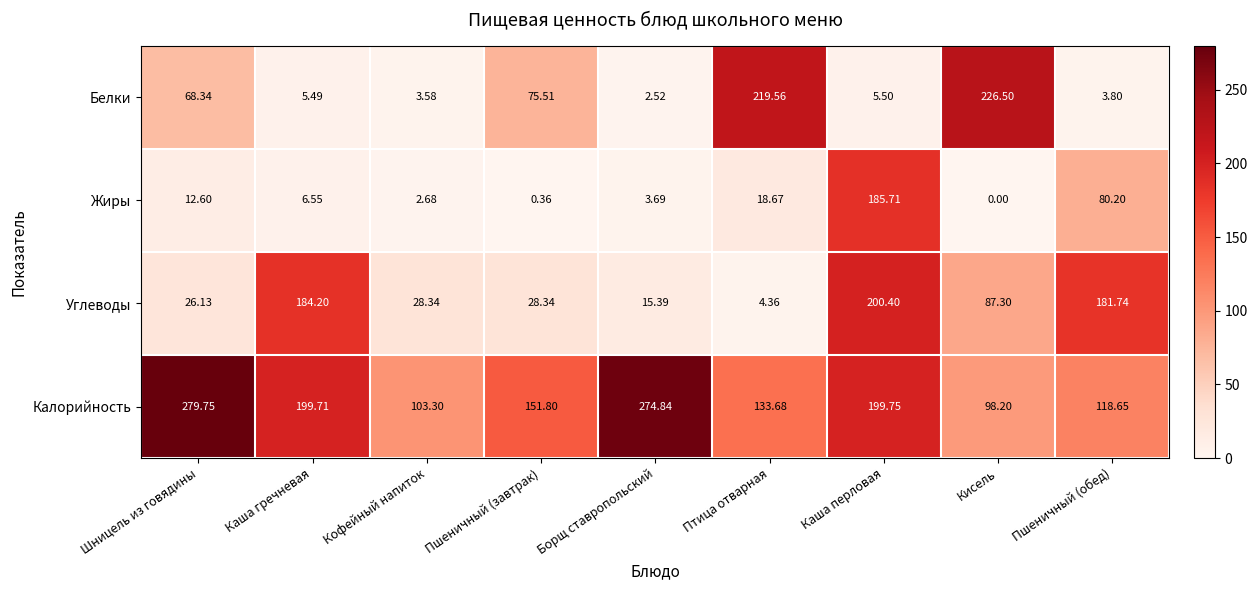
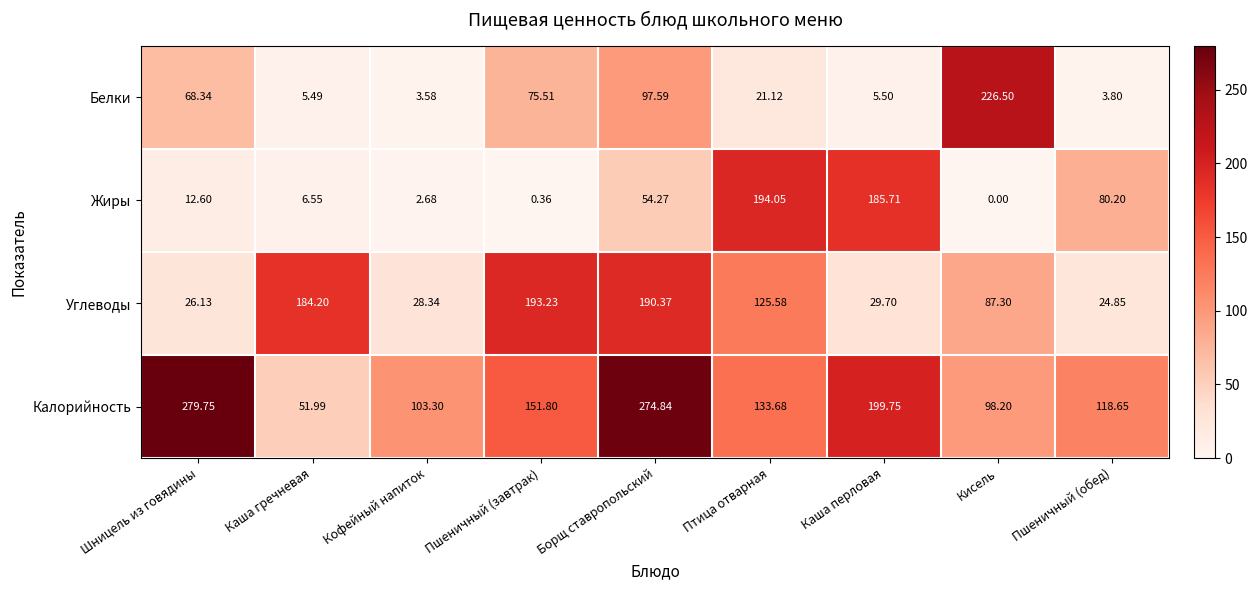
  {
    "Белки": {
      "Шницель из говядины": 68.34,
      "Каша гречневая": 5.49,
      "Кофейный напиток": 3.58,
      "Пшеничный (завтрак)": 75.51,
-     "Борщ ставропольский": 2.52,
-     "Птица отварная": 219.56,
+     "Борщ ставропольский": 97.59,
+     "Птица отварная": 21.12,
      "Каша перловая": 5.50,
      "Кисель": 226.50,
      "Пшеничный (обед)": 3.80
    },
    "Жиры": {
      "Шницель из говядины": 12.60,
      "Каша гречневая": 6.55,
      "Кофейный напиток": 2.68,
      "Пшеничный (завтрак)": 0.36,
-     "Борщ ставропольский": 3.69,
-     "Птица отварная": 18.67,
+     "Борщ ставропольский": 54.27,
+     "Птица отварная": 194.05,
      "Каша перловая": 185.71,
      "Кисель": 0.00,
      "Пшеничный (обед)": 80.20
    },
    "Углеводы": {
      "Шницель из говядины": 26.13,
      "Каша гречневая": 184.20,
      "Кофейный напиток": 28.34,
-     "Пшеничный (завтрак)": 28.34,
-     "Борщ ставропольский": 15.39,
-     "Птица отварная": 4.36,
-     "Каша перловая": 200.40,
+     "Пшеничный (завтрак)": 193.23,
+     "Борщ ставропольский": 190.37,
+     "Птица отварная": 125.58,
+     "Каша перловая": 29.70,
      "Кисель": 87.30,
-     "Пшеничный (обед)": 181.74
+     "Пшеничный (обед)": 24.85
    },
    "Калорийность": {
      "Шницель из говядины": 279.75,
-     "Каша гречневая": 199.71,
+     "Каша гречневая": 51.99,
      "Кофейный напиток": 103.30,
      "Пшеничный (завтрак)": 151.80,
      "Борщ ставропольский": 274.84,
      "Птица отварная": 133.68,
      "Каша перловая": 199.75,
      "Кисель": 98.20,
      "Пшеничный (обед)": 118.65
    }
  }
